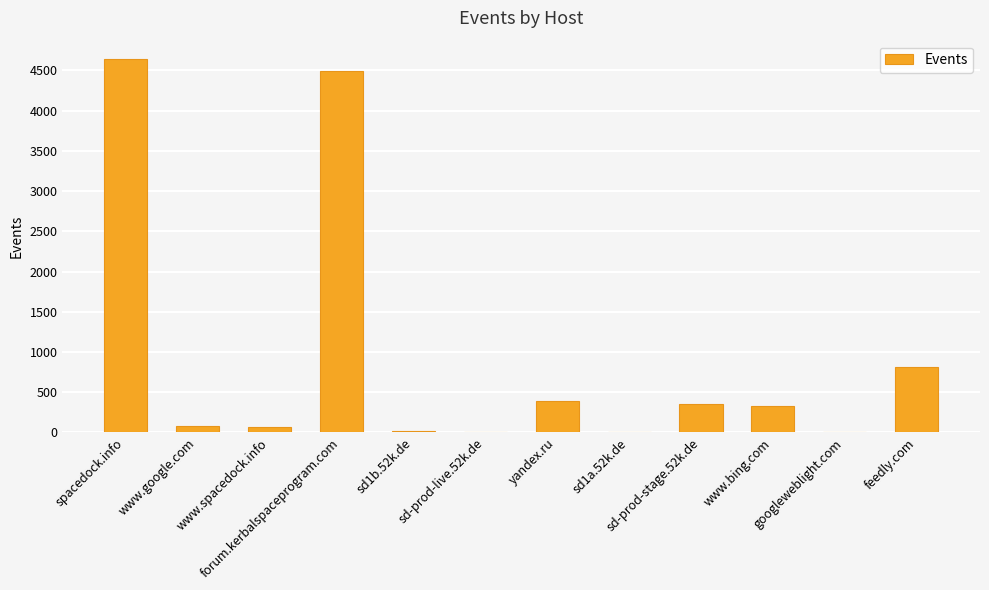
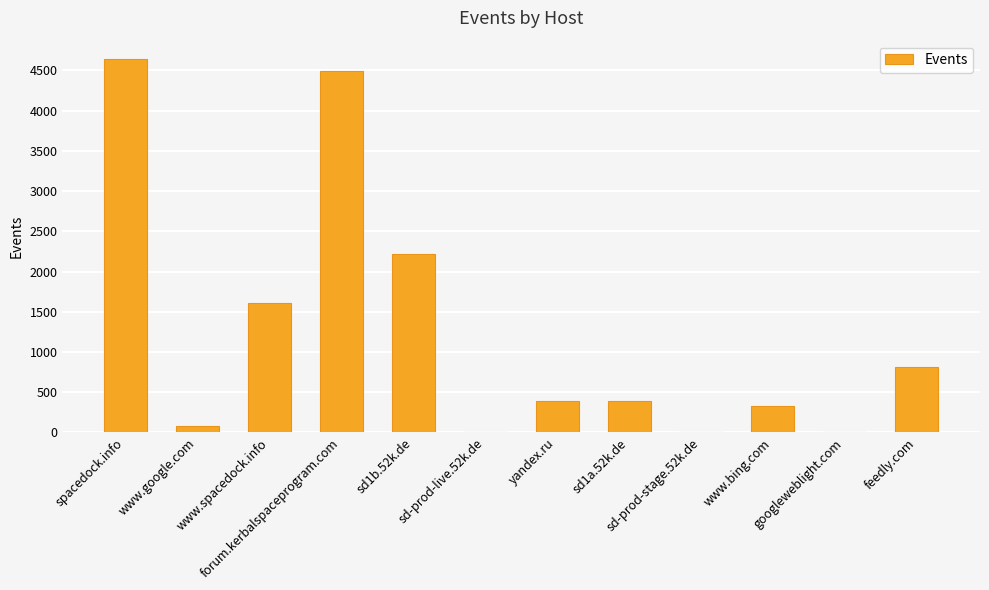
  {
    "spacedock.info": 4600,
    "www.google.com": 100,
-   "www.spacedock.info": 100,
+   "www.spacedock.info": 1600,
    "forum.kerbalspaceprogram.com": 4500,
-   "sd1b.52k.de": 0,
+   "sd1b.52k.de": 2200,
    "yandex.ru": 400,
-   "sd1a.52k.de": 0,
-   "sd-prod-stage.52k.de": 400,
+   "sd1a.52k.de": 400,
+   "sd-prod-stage.52k.de": 0,
    "www.bing.com": 300,
    "feedly.com": 800
  }
